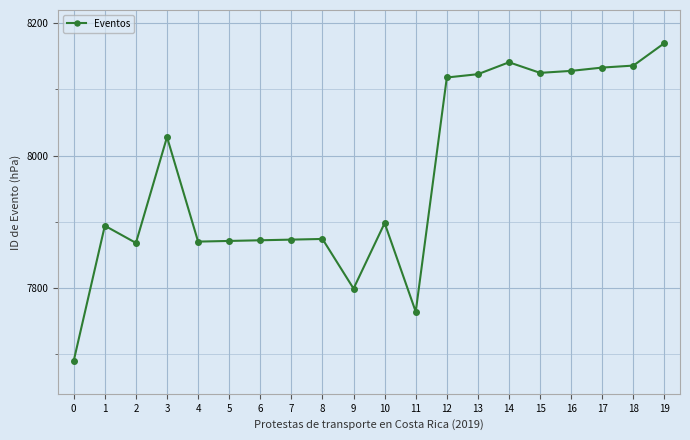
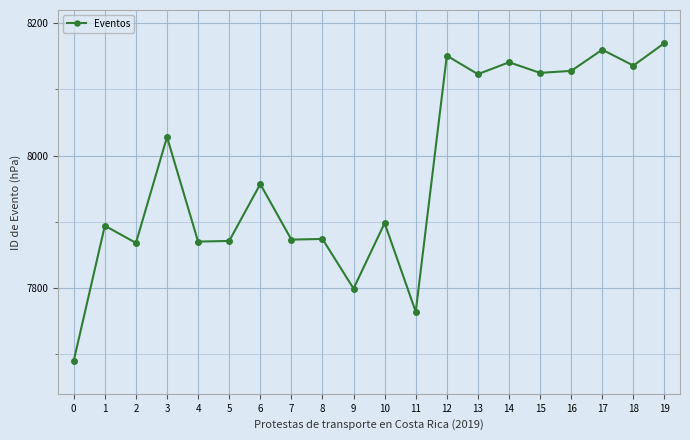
  {
    "0": 7690,
    "1": 7890,
    "2": 7870,
    "3": 8030,
    "4": 7870,
    "5": 7870,
-   "6": 7870,
+   "6": 7960,
    "7": 7870,
    "8": 7870,
    "9": 7800,
    "10": 7900,
    "11": 7760,
-   "12": 8120,
+   "12": 8150,
    "13": 8120,
    "14": 8140,
    "15": 8130,
    "16": 8130,
-   "17": 8130,
+   "17": 8160,
    "18": 8140,
    "19": 8170
  }
